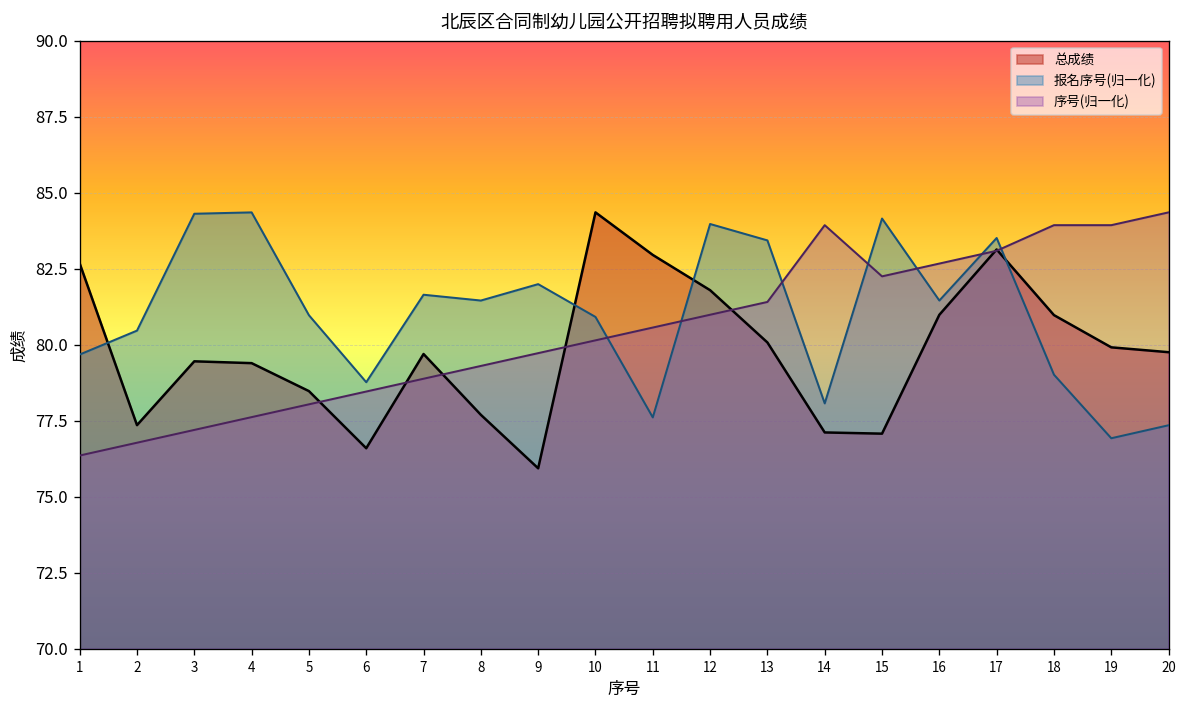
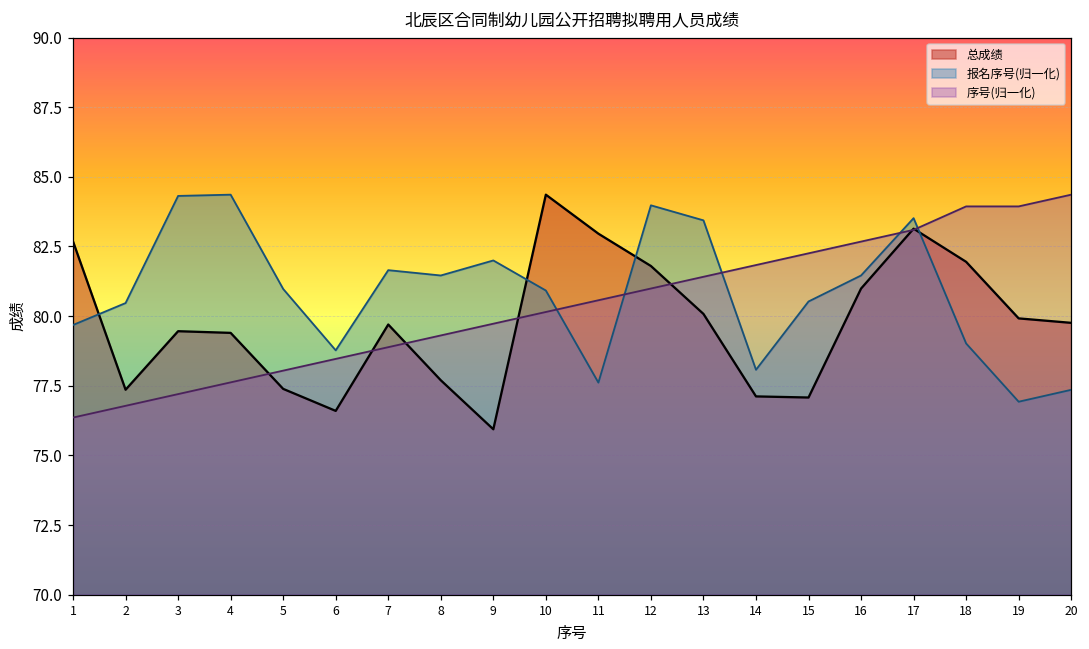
  {
    "总成绩": {
      "1": 82.7,
      "2": 77.4,
      "3": 79.5,
      "4": 79.4,
-     "5": 78.5,
+     "5": 77.4,
      "6": 76.6,
      "7": 79.7,
      "8": 77.7,
      "9": 75.9,
      "10": 84.4,
      "11": 83.0,
      "12": 81.8,
      "13": 80.1,
      "14": 77.1,
      "15": 77.1,
      "16": 81.0,
-     "18": 81.0,
+     "18": 82.0,
      "19": 79.9,
      "20": 79.8
    },
    "报名序号(归一化)": {
      "1": 79.7,
      "2": 80.5,
      "3": 84.3,
      "4": 84.4,
      "5": 81.0,
      "6": 78.8,
      "7": 81.7,
      "8": 81.5,
      "9": 82.0,
      "10": 80.9,
      "11": 77.6,
      "12": 84.0,
      "13": 83.4,
      "14": 78.1,
-     "15": 84.2,
+     "15": 80.5,
      "16": 81.5,
      "17": 83.5,
      "18": 79.0,
      "19": 76.9,
      "20": 77.4
    },
    "序号(归一化)": {
      "1": 76.4,
      "2": 76.8,
      "3": 77.2,
      "4": 77.6,
      "5": 78.0,
      "6": 78.5,
      "7": 78.9,
      "8": 79.3,
      "9": 79.7,
      "10": 80.2,
      "11": 80.6,
      "12": 81.0,
      "13": 81.4,
-     "14": 83.9,
+     "14": 81.8,
      "15": 82.3,
      "16": 82.7,
      "18": 83.9,
      "19": 83.9,
      "20": 84.4
    }
  }
